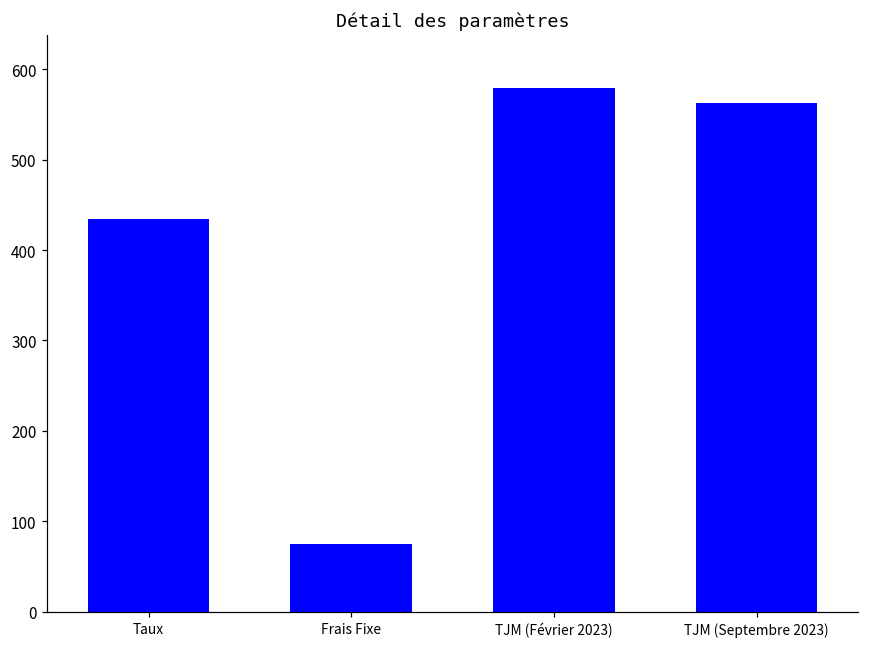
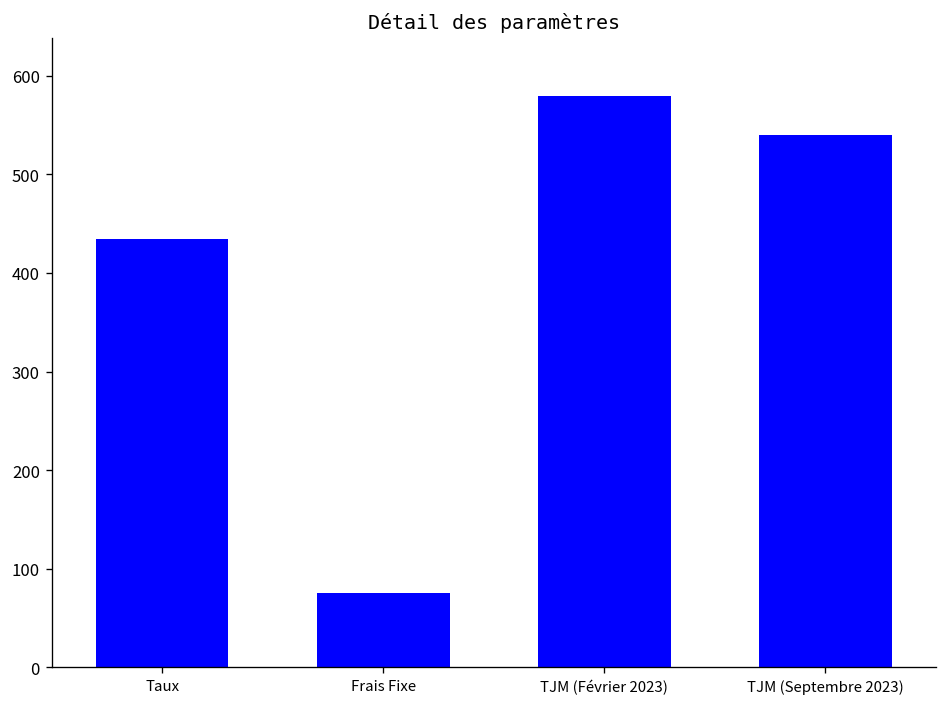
  {
    "Taux": 430,
    "Frais Fixe": 80,
    "TJM (Février 2023)": 580,
-   "TJM (Septembre 2023)": 560
+   "TJM (Septembre 2023)": 540
  }
